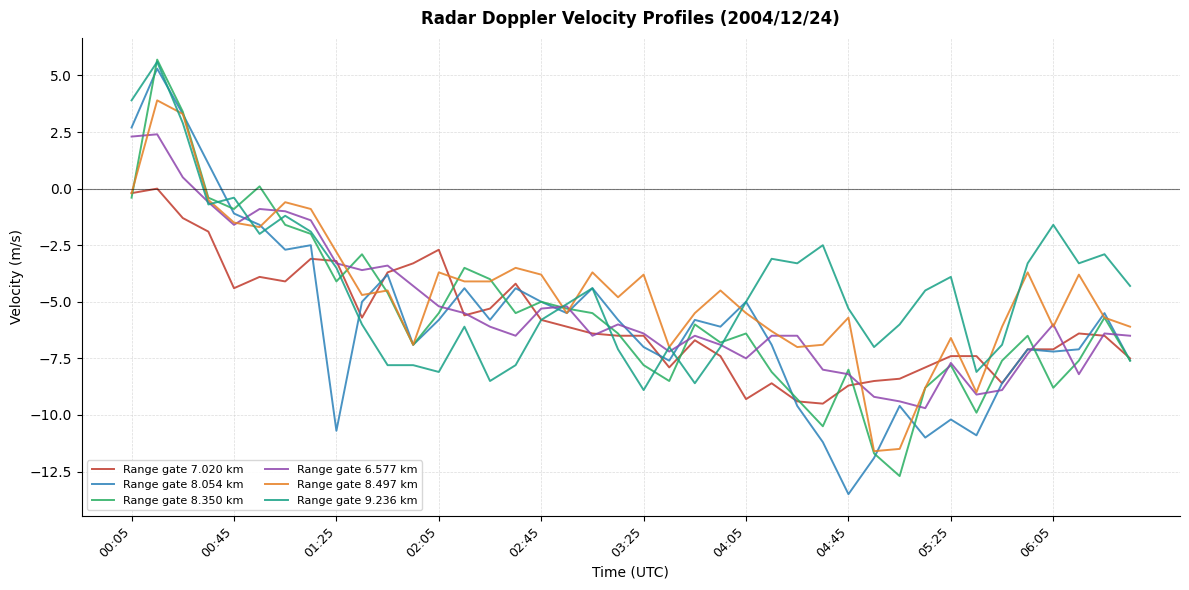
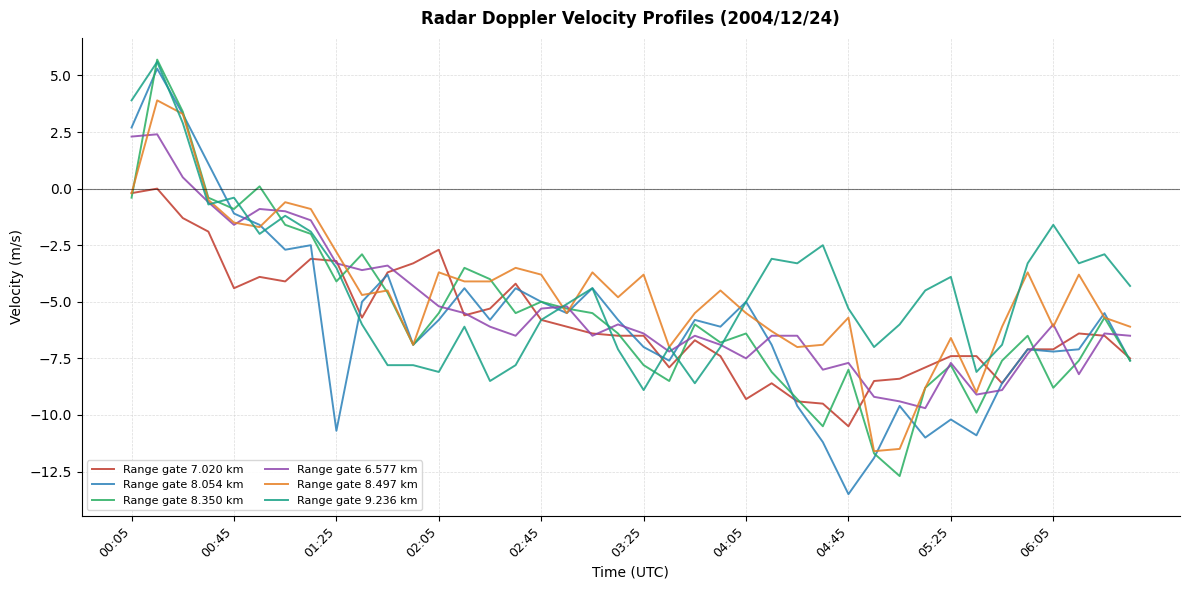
  {
    "Range gate 7.020 km": {
      "00:45": -4.4,
      "02:05": -2.7,
      "04:05": -9.3,
-     "04:45": -8.7,
+     "04:45": -10.5,
      "05:25": -7.4
    },
    "Range gate 8.054 km": {
      "00:05": 2.7,
      "00:45": -1.1,
      "01:25": -10.7,
      "02:05": -5.8,
      "03:25": -7.0,
      "04:45": -13.5,
      "05:25": -10.2
    },
    "Range gate 6.577 km": {
      "00:05": 2.3,
      "02:05": -5.2,
      "02:45": -5.3,
      "04:05": -7.5,
-     "04:45": -8.2
+     "04:45": -7.7
    },
    "Range gate 8.497 km": {
      "01:25": -2.8,
      "02:05": -3.7,
      "02:45": -3.8,
      "03:25": -3.8,
      "04:05": -5.5,
      "04:45": -5.7,
      "05:25": -6.6
    }
  }
